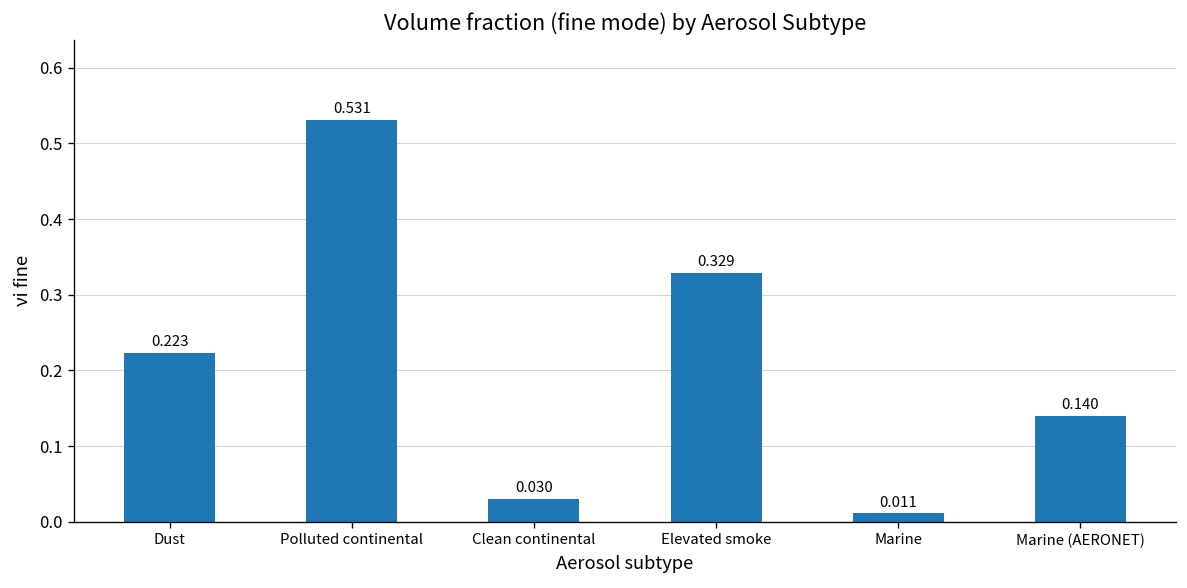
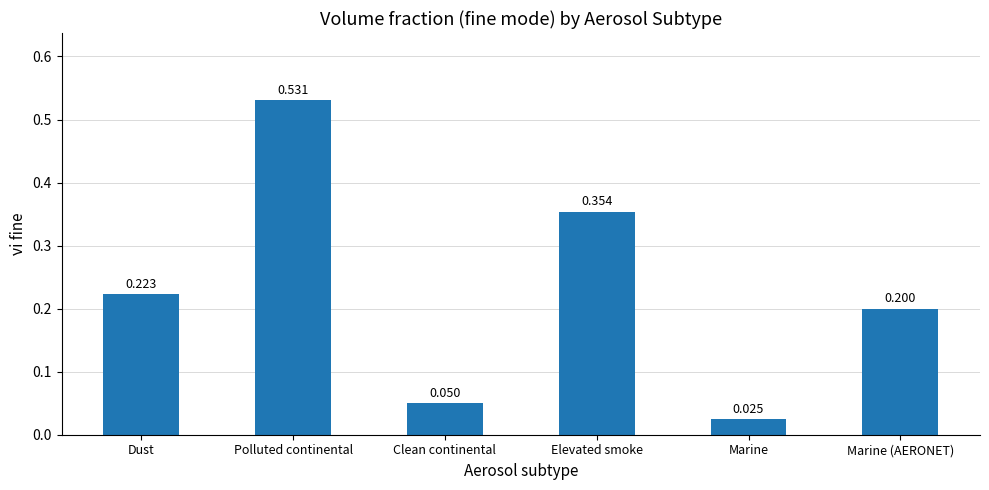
  {
    "Dust": 0.223,
    "Polluted continental": 0.531,
-   "Clean continental": 0.030,
-   "Elevated smoke": 0.329,
-   "Marine": 0.011,
-   "Marine (AERONET)": 0.140
+   "Clean continental": 0.050,
+   "Elevated smoke": 0.354,
+   "Marine": 0.025,
+   "Marine (AERONET)": 0.200
  }
